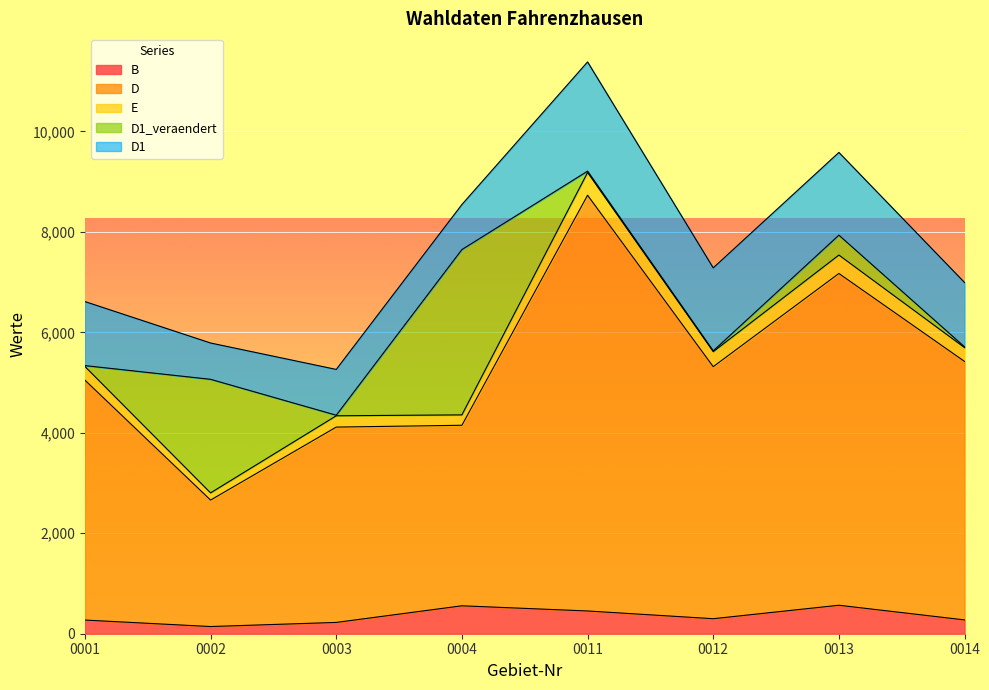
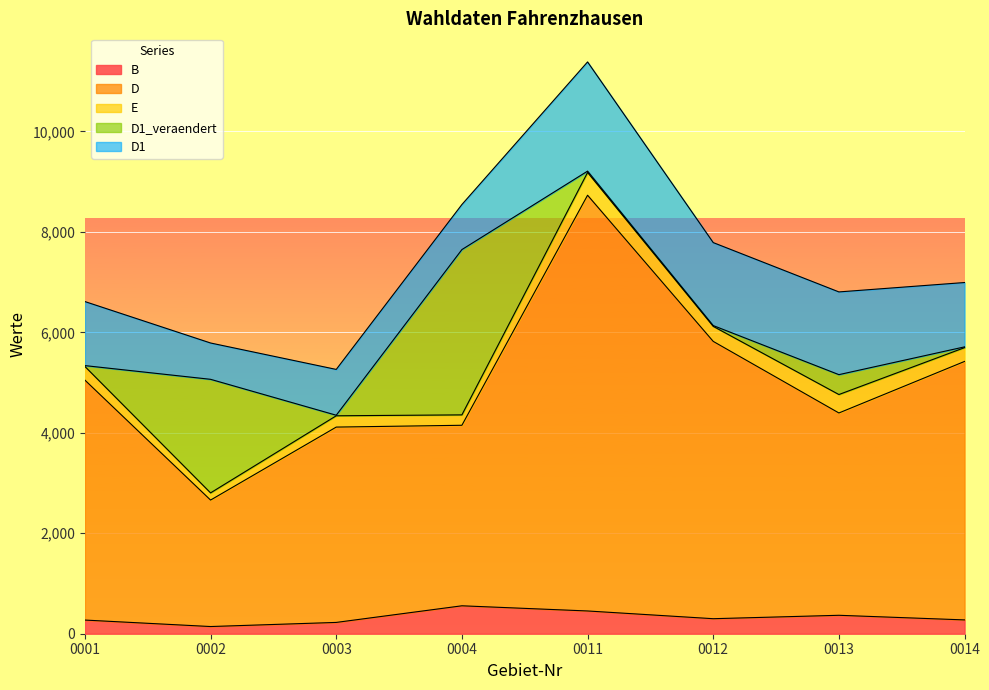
  {
    "B": {
      "0001": "300",
      "0002": "100",
      "0003": "200",
      "0004": "600",
      "0011": "500",
      "0012": "300",
-     "0013": "600",
+     "0013": "400",
      "0014": "300"
    },
    "D": {
      "0001": "4,800",
      "0002": "2,500",
      "0003": "3,900",
      "0004": "3,600",
      "0011": "8,300",
-     "0012": "5,000",
-     "0013": "6,600",
+     "0012": "5,500",
+     "0013": "4,000",
      "0014": "5,100"
    },
    "E": {
      "0002": "100",
      "0004": "200",
      "0013": "400"
    },
    "D1_veraendert": {
      "0002": "2,300",
      "0004": "3,300",
      "0013": "400"
    },
    "D1": {
      "0001": "1,300",
      "0002": "700",
      "0003": "900",
      "0004": "900",
      "0011": "2,200",
      "0012": "1,700",
      "0013": "1,600",
      "0014": "1,300"
    }
  }
